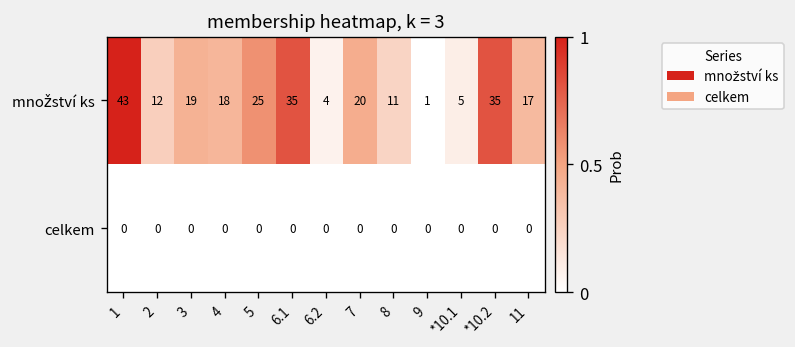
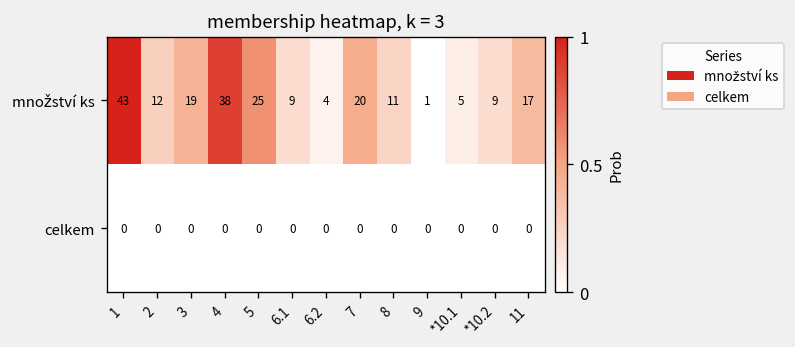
  {
    "množství ks": {
      "1": 43,
      "2": 12,
      "3": 19,
-     "4": 18,
+     "4": 38,
      "5": 25,
-     "6.1": 35,
+     "6.1": 9,
      "6.2": 4,
      "7": 20,
      "8": 11,
      "9": 1,
      "*10.1": 5,
-     "*10.2": 35,
+     "*10.2": 9,
      "11": 17
    },
    "celkem": {
      "1": 0,
      "2": 0,
      "3": 0,
      "4": 0,
      "5": 0,
      "6.1": 0,
      "6.2": 0,
      "7": 0,
      "8": 0,
      "9": 0,
      "*10.1": 0,
      "*10.2": 0,
      "11": 0
    }
  }
